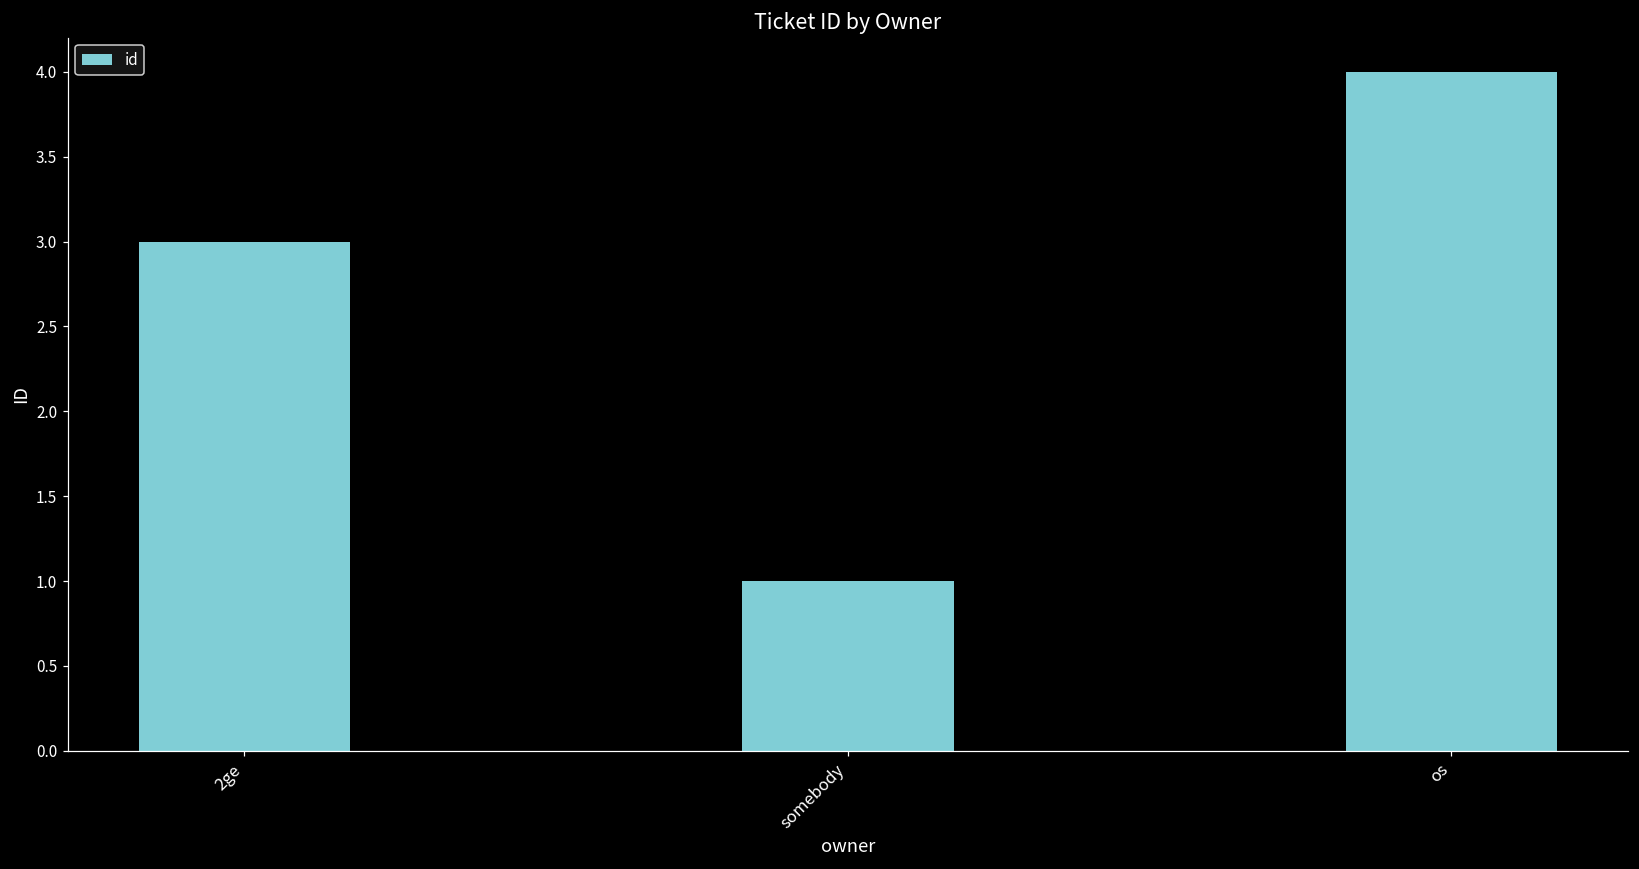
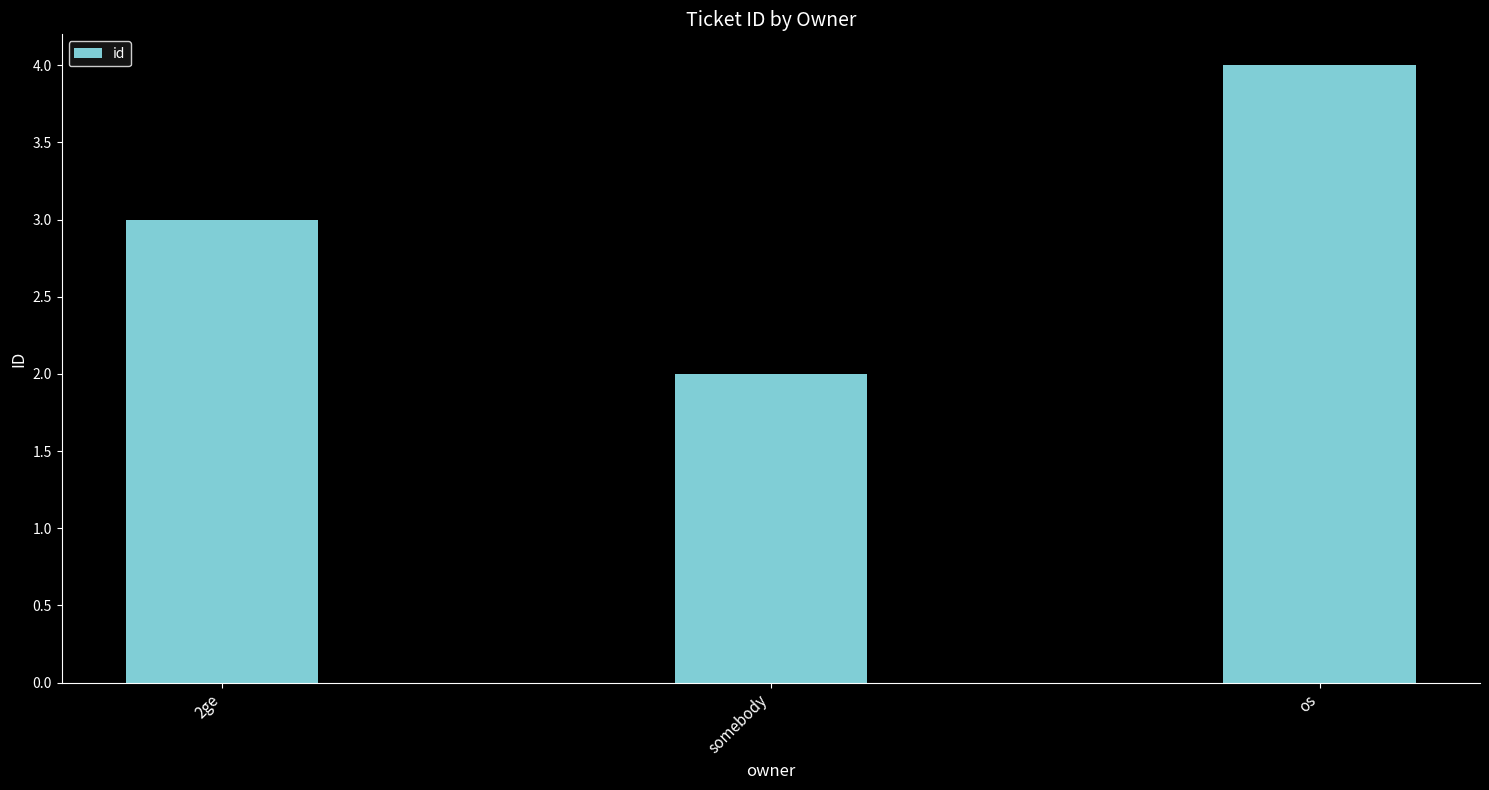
  {
    "2ge": 3,
-   "somebody": 1,
+   "somebody": 2,
    "os": 4
  }
